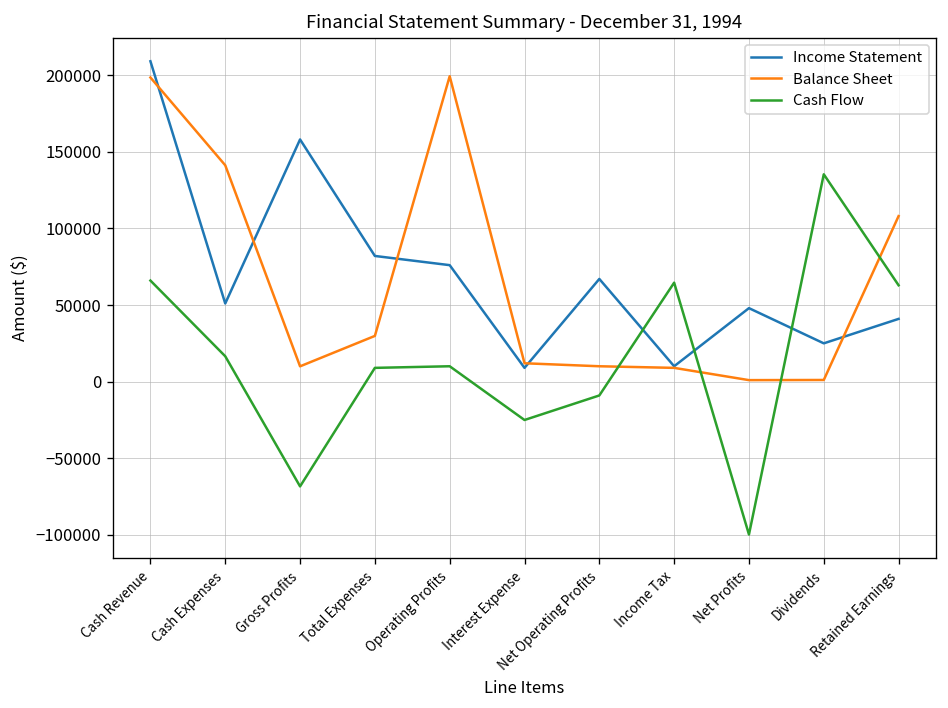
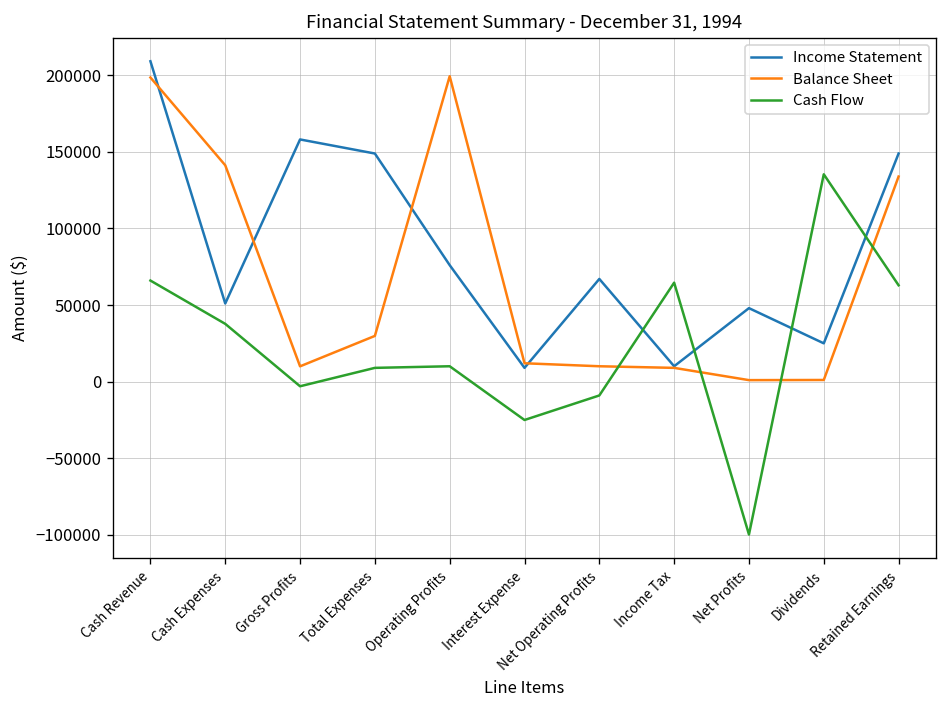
  {
    "Income Statement": {
      "Cash Revenue": 209000,
      "Cash Expenses": 51000,
      "Gross Profits": 158000,
-     "Total Expenses": 82000,
+     "Total Expenses": 149000,
      "Operating Profits": 76000,
      "Interest Expense": 9000,
      "Net Operating Profits": 67000,
      "Net Profits": 48000,
      "Dividends": 25000,
-     "Retained Earnings": 41000
+     "Retained Earnings": 149000
    },
    "Balance Sheet": {
      "Cash Revenue": 198000,
      "Cash Expenses": 141000,
      "Gross Profits": 10000,
      "Total Expenses": 30000,
      "Operating Profits": 199000,
      "Interest Expense": 12000,
      "Net Operating Profits": 10000,
      "Net Profits": 1000,
      "Dividends": 1000,
-     "Retained Earnings": 108000
+     "Retained Earnings": 134000
    },
    "Cash Flow": {
      "Cash Revenue": 66000,
-     "Cash Expenses": 17000,
-     "Gross Profits": -68000,
+     "Cash Expenses": 38000,
+     "Gross Profits": -3000,
      "Total Expenses": 9000,
      "Operating Profits": 10000,
      "Interest Expense": -25000,
      "Net Operating Profits": -9000,
      "Income Tax": 65000,
      "Net Profits": -100000,
      "Dividends": 135000,
      "Retained Earnings": 63000
    }
  }
